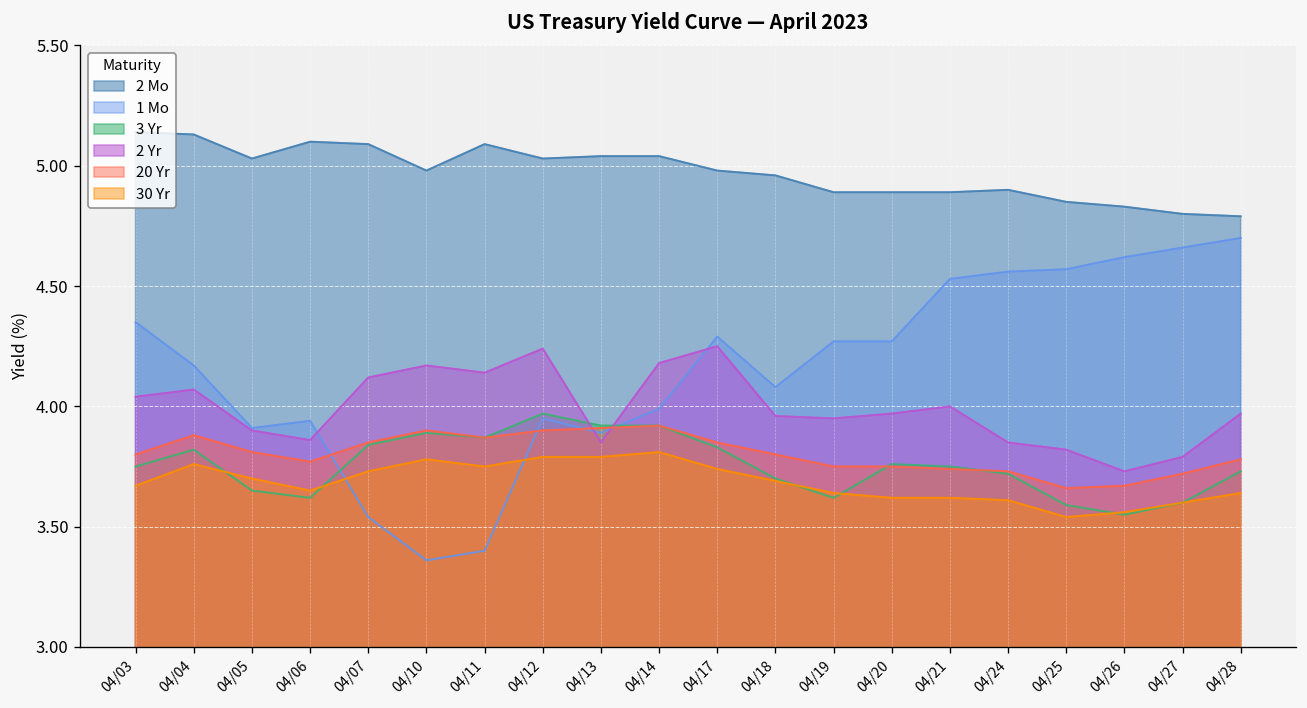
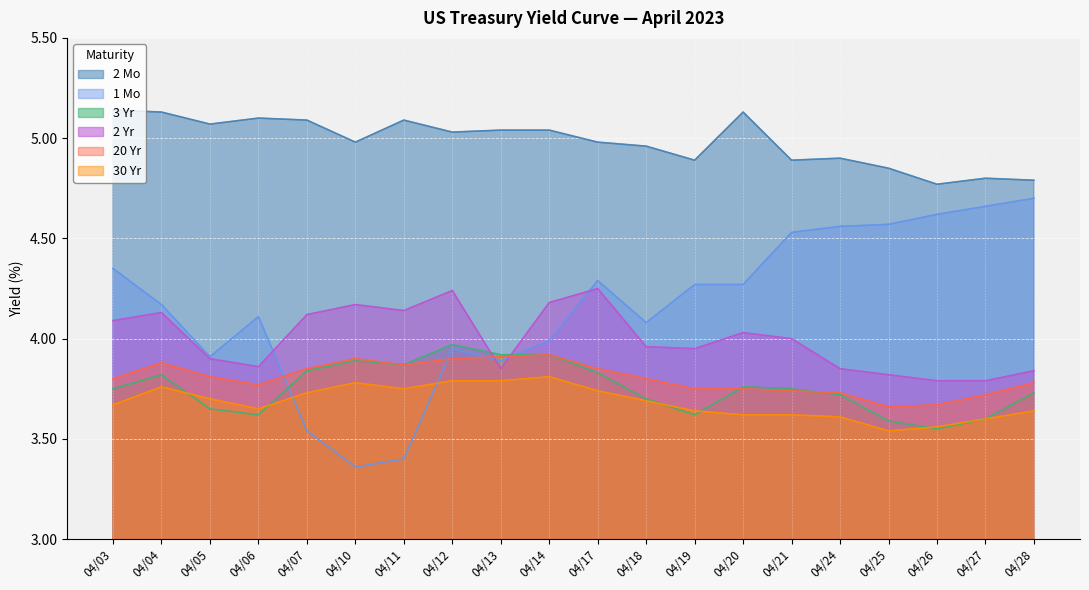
  {
    "2 Mo": {
      "04/04": 5.13,
-     "04/05": 5.03,
+     "04/05": 5.07,
      "04/06": 5.10,
      "04/07": 5.09,
      "04/10": 4.98,
      "04/11": 5.09,
      "04/12": 5.03,
      "04/13": 5.04,
      "04/14": 5.04,
      "04/17": 4.98,
      "04/18": 4.96,
      "04/19": 4.89,
-     "04/20": 4.89,
+     "04/20": 5.13,
      "04/21": 4.89,
      "04/24": 4.90,
      "04/25": 4.85,
-     "04/26": 4.83,
+     "04/26": 4.77,
      "04/27": 4.80,
      "04/28": 4.79
    },
    "1 Mo": {
      "04/03": 4.35,
      "04/04": 4.17,
-     "04/06": 3.94,
+     "04/06": 4.11,
      "04/07": 3.54,
      "04/10": 3.36,
      "04/11": 3.40,
      "04/12": 3.95,
      "04/13": 3.89,
      "04/14": 3.99,
      "04/17": 4.29,
      "04/18": 4.08,
      "04/19": 4.27,
      "04/20": 4.27,
      "04/21": 4.53,
      "04/24": 4.56,
      "04/25": 4.57,
      "04/26": 4.62,
      "04/27": 4.66,
      "04/28": 4.70
    },
    "3 Yr": {
      "04/03": 3.75,
      "04/04": 3.82,
      "04/05": 3.65,
      "04/06": 3.62,
      "04/12": 3.97,
      "04/17": 3.83,
      "04/19": 3.62,
      "04/25": 3.59,
      "04/28": 3.73
    },
    "2 Yr": {
-     "04/03": 4.04,
-     "04/04": 4.07,
+     "04/03": 4.09,
+     "04/04": 4.13,
      "04/06": 3.86,
      "04/07": 4.12,
      "04/10": 4.17,
      "04/11": 4.14,
      "04/12": 4.24,
      "04/13": 3.85,
      "04/14": 4.18,
      "04/17": 4.25,
      "04/18": 3.96,
      "04/19": 3.95,
-     "04/20": 3.97,
+     "04/20": 4.03,
      "04/21": 4.00,
      "04/24": 3.85,
      "04/25": 3.82,
-     "04/26": 3.73,
+     "04/26": 3.79,
      "04/27": 3.79,
-     "04/28": 3.97
+     "04/28": 3.84
    }
  }
